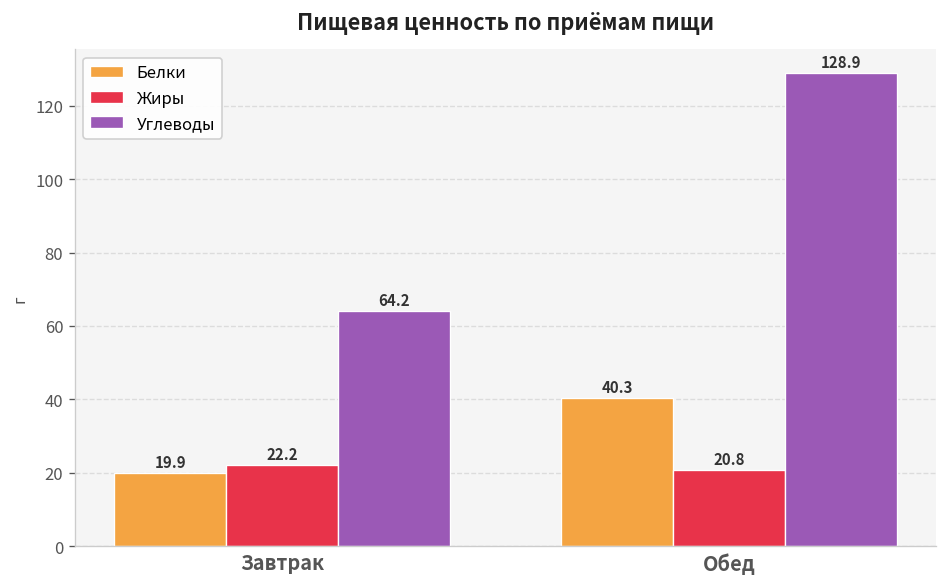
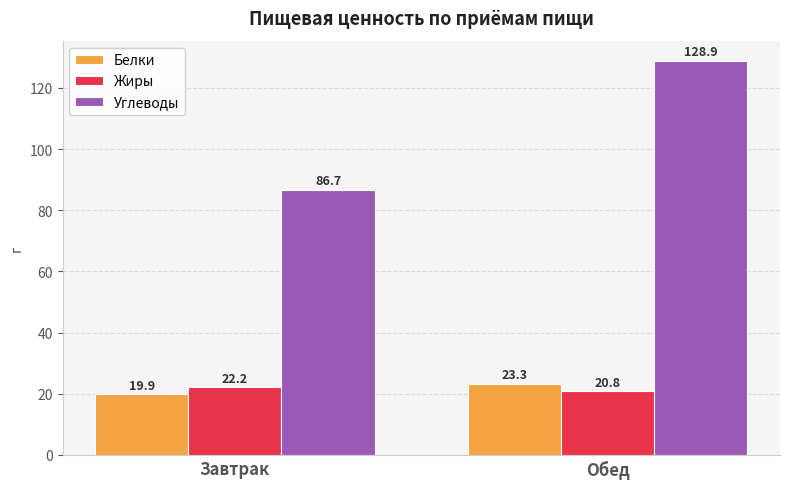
  {
    "Белки": {
      "Завтрак": 19.9,
-     "Обед": 40.3
+     "Обед": 23.3
    },
    "Жиры": {
      "Завтрак": 22.2,
      "Обед": 20.8
    },
    "Углеводы": {
-     "Завтрак": 64.2,
+     "Завтрак": 86.7,
      "Обед": 128.9
    }
  }
